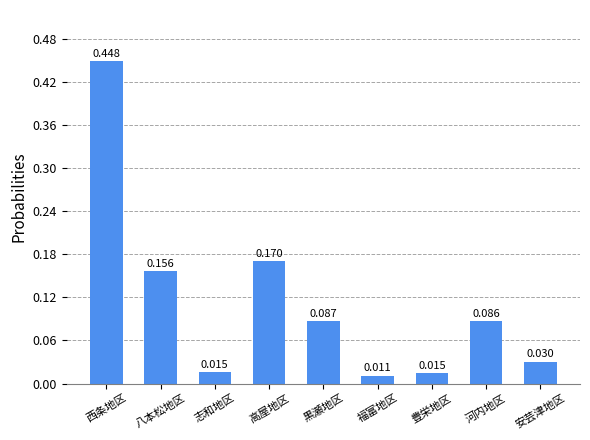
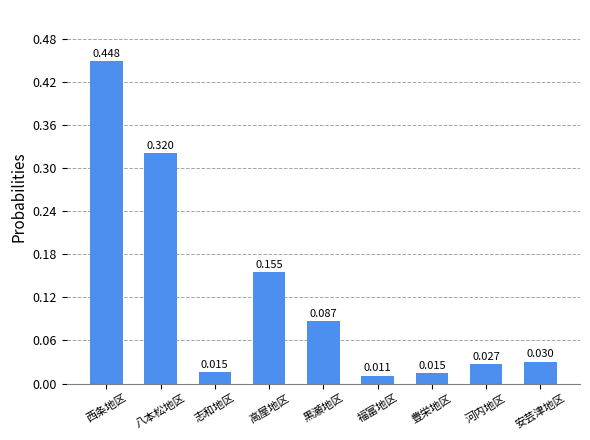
  {
    "西条地区": 0.448,
-   "八本松地区": 0.156,
+   "八本松地区": 0.320,
    "志和地区": 0.015,
-   "高屋地区": 0.170,
+   "高屋地区": 0.155,
    "黒瀬地区": 0.087,
    "福富地区": 0.011,
    "豊栄地区": 0.015,
-   "河内地区": 0.086,
+   "河内地区": 0.027,
    "安芸津地区": 0.030
  }
